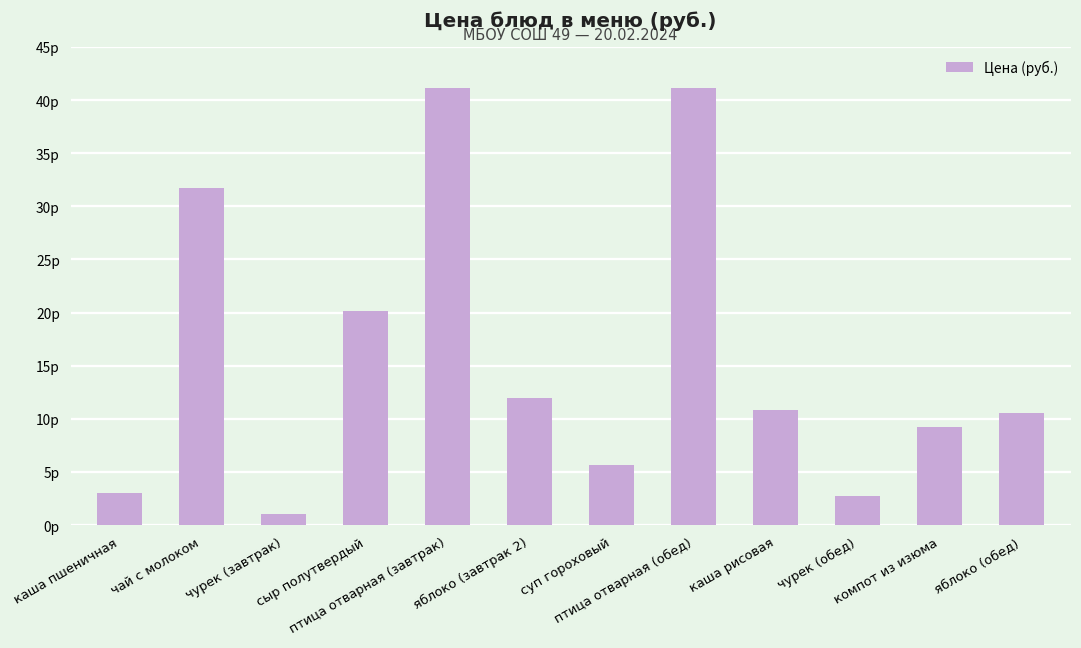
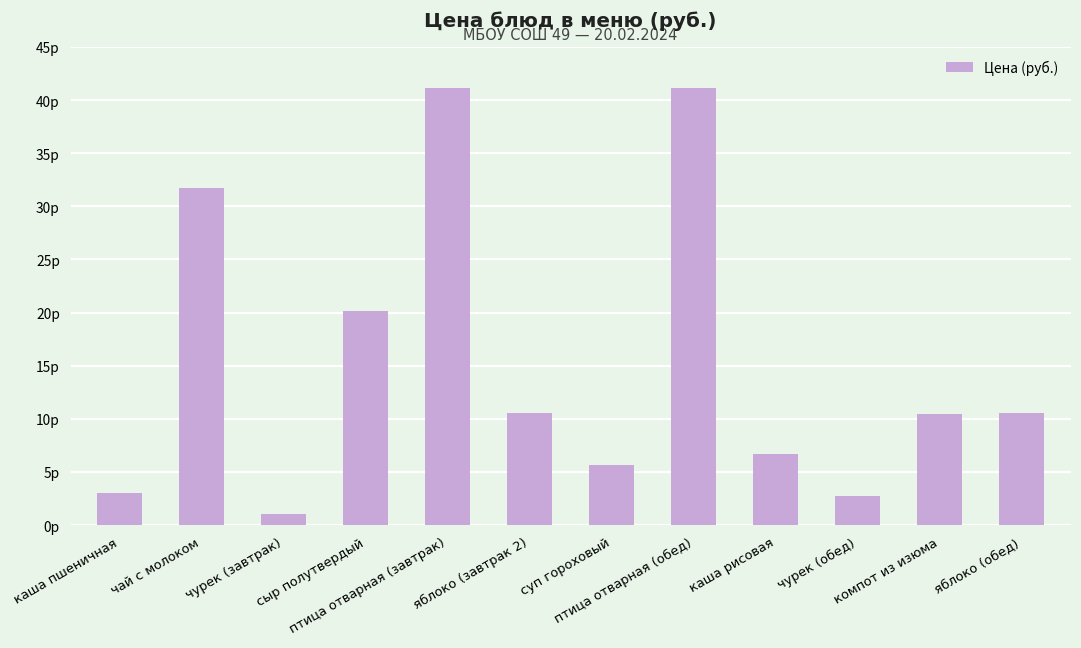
  {
    "каша пшеничная": "3р",
    "чай с молоком": "32р",
    "чурек (завтрак)": "1р",
    "сыр полутвердый": "20р",
    "птица отварная (завтрак)": "41р",
-   "яблоко (завтрак 2)": "12р",
+   "яблоко (завтрак 2)": "11р",
    "суп гороховый": "6р",
    "птица отварная (обед)": "41р",
-   "каша рисовая": "11р",
+   "каша рисовая": "7р",
    "чурек (обед)": "3р",
-   "компот из изюма": "9р",
+   "компот из изюма": "10р",
    "яблоко (обед)": "11р"
  }
